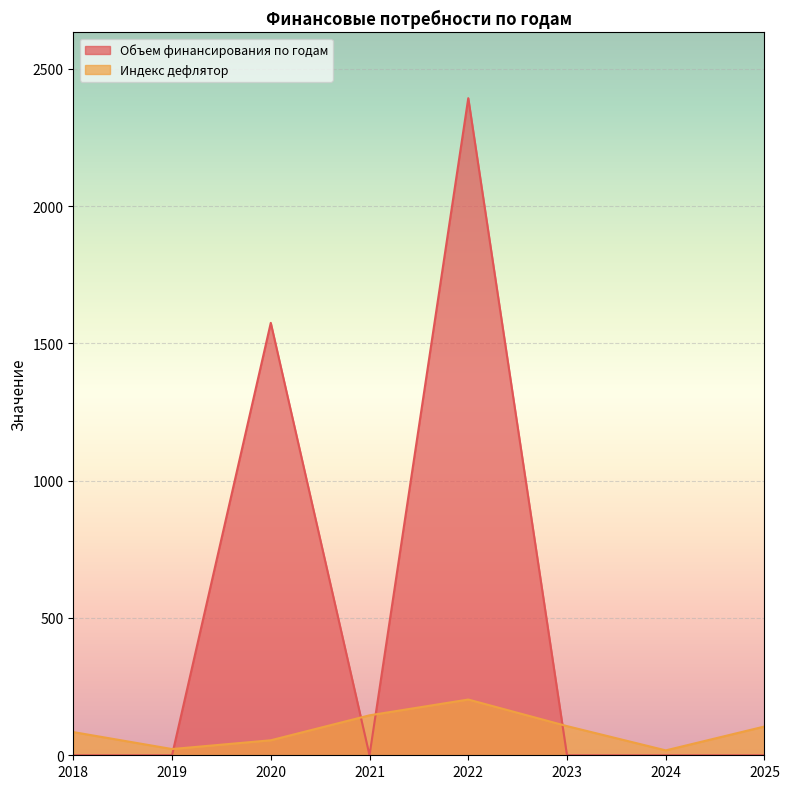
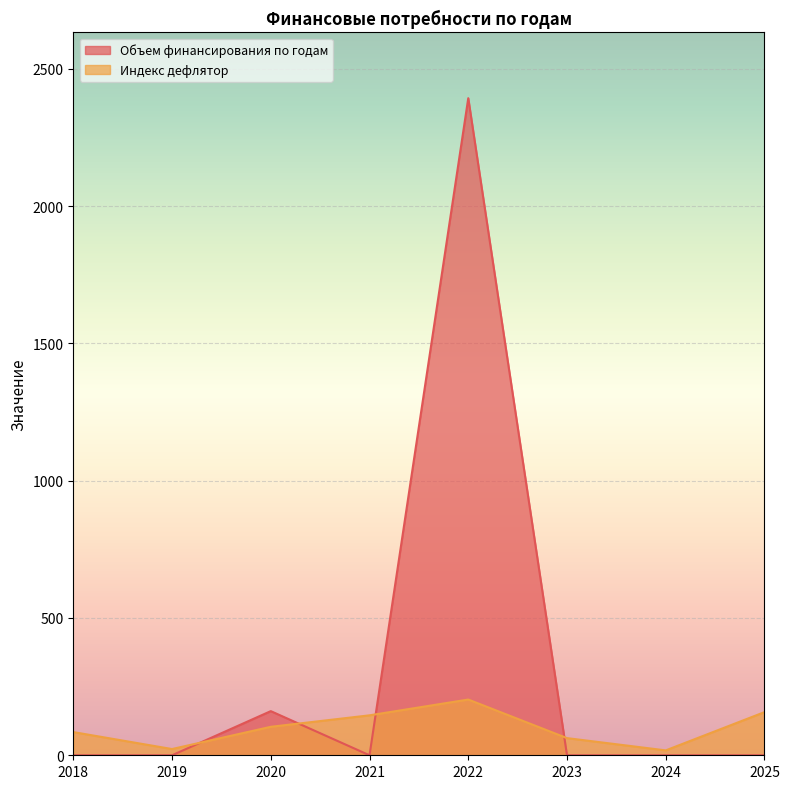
  {
    "Объем финансирования по годам": {
      "2018": 0,
      "2019": 0,
-     "2020": 1570,
+     "2020": 160,
      "2021": 0,
      "2022": 2390,
      "2023": 0,
      "2024": 0,
      "2025": 0
    },
    "Индекс дефлятор": {
      "2018": 80,
      "2019": 20,
-     "2020": 50,
+     "2020": 100,
      "2021": 150,
      "2022": 200,
-     "2023": 110,
+     "2023": 60,
      "2024": 20,
-     "2025": 100
+     "2025": 160
    }
  }
